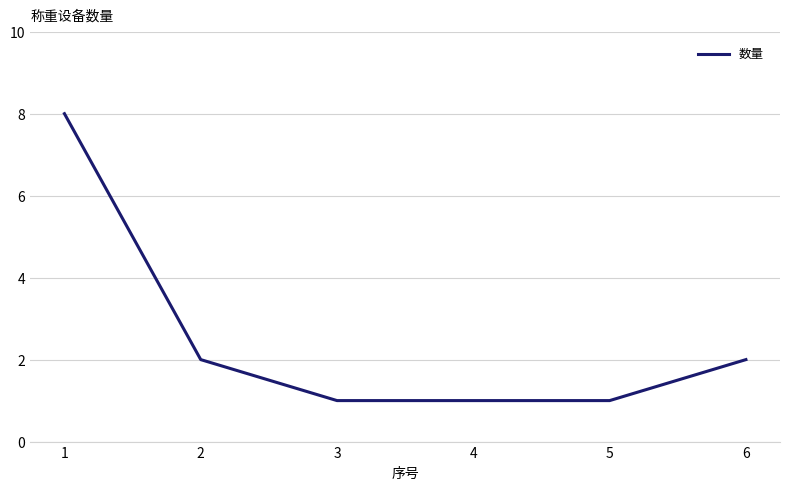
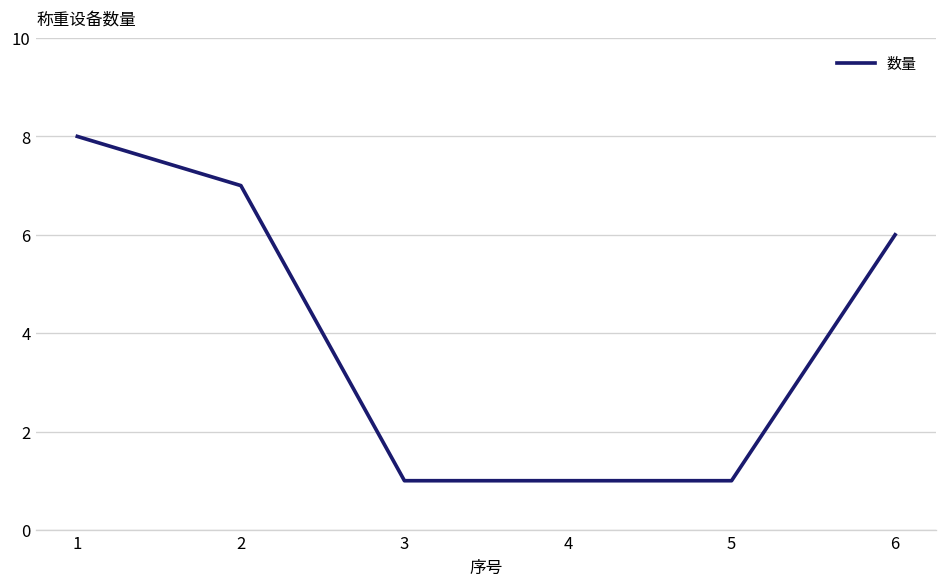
  {
    "1": 8,
-   "2": 2,
+   "2": 7,
    "3": 1,
    "4": 1,
    "5": 1,
-   "6": 2
+   "6": 6
  }
